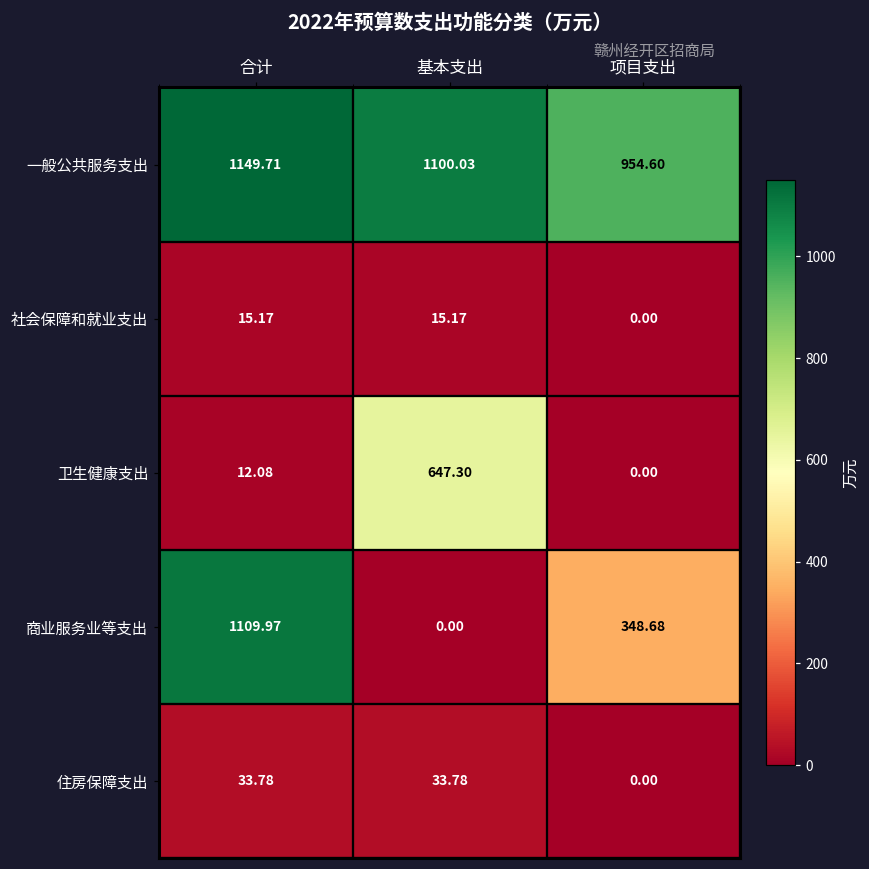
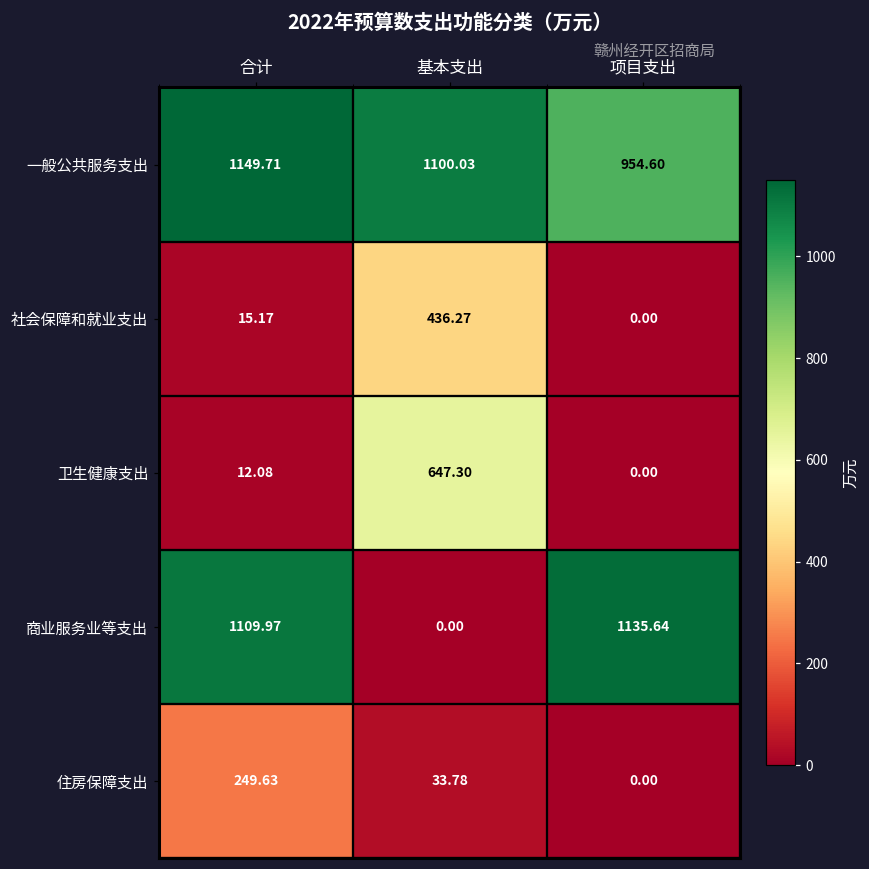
  {
    "一般公共服务支出": {
      "合计": 1149.71,
      "基本支出": 1100.03,
      "项目支出": 954.60
    },
    "社会保障和就业支出": {
      "合计": 15.17,
-     "基本支出": 15.17,
+     "基本支出": 436.27,
      "项目支出": 0.00
    },
    "卫生健康支出": {
      "合计": 12.08,
      "基本支出": 647.30,
      "项目支出": 0.00
    },
    "商业服务业等支出": {
      "合计": 1109.97,
      "基本支出": 0.00,
-     "项目支出": 348.68
+     "项目支出": 1135.64
    },
    "住房保障支出": {
-     "合计": 33.78,
+     "合计": 249.63,
      "基本支出": 33.78,
      "项目支出": 0.00
    }
  }
